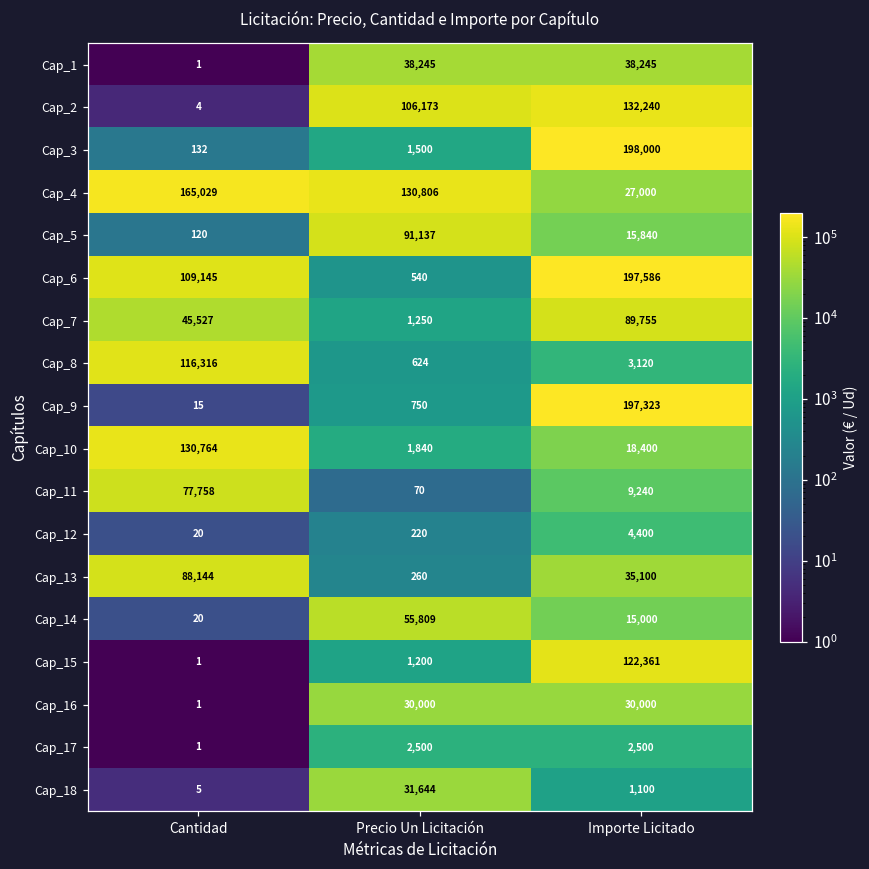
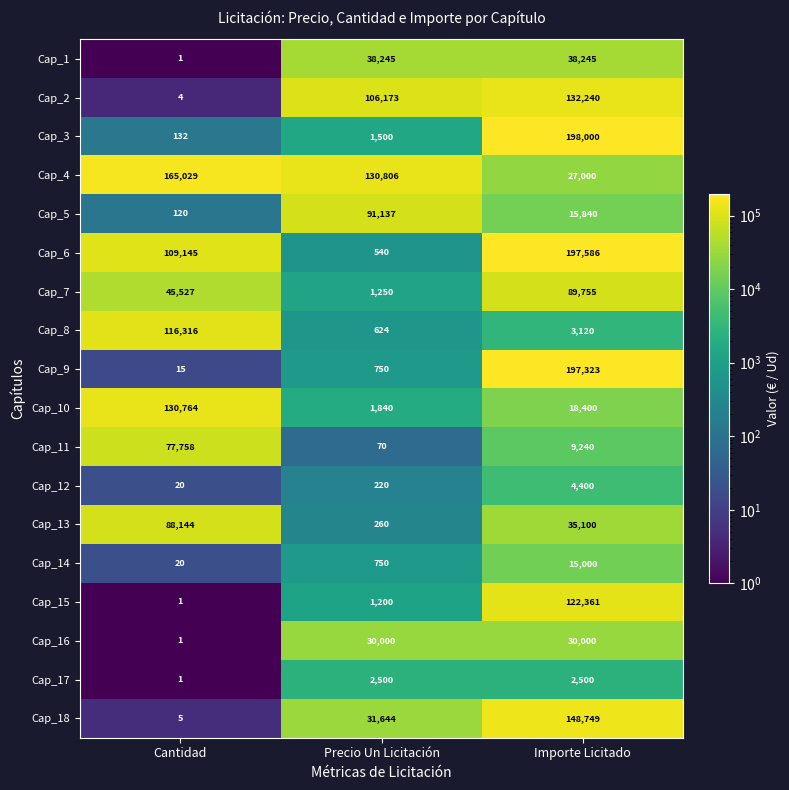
  {
    "Cap_1": {
      "Cantidad": "1",
      "Precio Un Licitación": "38,245",
      "Importe Licitado": "38,245"
    },
    "Cap_2": {
      "Cantidad": "4",
      "Precio Un Licitación": "106,173",
      "Importe Licitado": "132,240"
    },
    "Cap_3": {
      "Cantidad": "132",
      "Precio Un Licitación": "1,500",
      "Importe Licitado": "198,000"
    },
    "Cap_4": {
      "Cantidad": "165,029",
      "Precio Un Licitación": "130,806",
      "Importe Licitado": "27,000"
    },
    "Cap_5": {
      "Cantidad": "120",
      "Precio Un Licitación": "91,137",
      "Importe Licitado": "15,840"
    },
    "Cap_6": {
      "Cantidad": "109,145",
      "Precio Un Licitación": "540",
      "Importe Licitado": "197,586"
    },
    "Cap_7": {
      "Cantidad": "45,527",
      "Precio Un Licitación": "1,250",
      "Importe Licitado": "89,755"
    },
    "Cap_8": {
      "Cantidad": "116,316",
      "Precio Un Licitación": "624",
      "Importe Licitado": "3,120"
    },
    "Cap_9": {
      "Cantidad": "15",
      "Precio Un Licitación": "750",
      "Importe Licitado": "197,323"
    },
    "Cap_10": {
      "Cantidad": "130,764",
      "Precio Un Licitación": "1,840",
      "Importe Licitado": "18,400"
    },
    "Cap_11": {
      "Cantidad": "77,758",
      "Precio Un Licitación": "70",
      "Importe Licitado": "9,240"
    },
    "Cap_12": {
      "Cantidad": "20",
      "Precio Un Licitación": "220",
      "Importe Licitado": "4,400"
    },
    "Cap_13": {
      "Cantidad": "88,144",
      "Precio Un Licitación": "260",
      "Importe Licitado": "35,100"
    },
    "Cap_14": {
      "Cantidad": "20",
-     "Precio Un Licitación": "55,809",
+     "Precio Un Licitación": "750",
      "Importe Licitado": "15,000"
    },
    "Cap_15": {
      "Cantidad": "1",
      "Precio Un Licitación": "1,200",
      "Importe Licitado": "122,361"
    },
    "Cap_16": {
      "Cantidad": "1",
      "Precio Un Licitación": "30,000",
      "Importe Licitado": "30,000"
    },
    "Cap_17": {
      "Cantidad": "1",
      "Precio Un Licitación": "2,500",
      "Importe Licitado": "2,500"
    },
    "Cap_18": {
      "Cantidad": "5",
      "Precio Un Licitación": "31,644",
-     "Importe Licitado": "1,100"
+     "Importe Licitado": "148,749"
    }
  }
